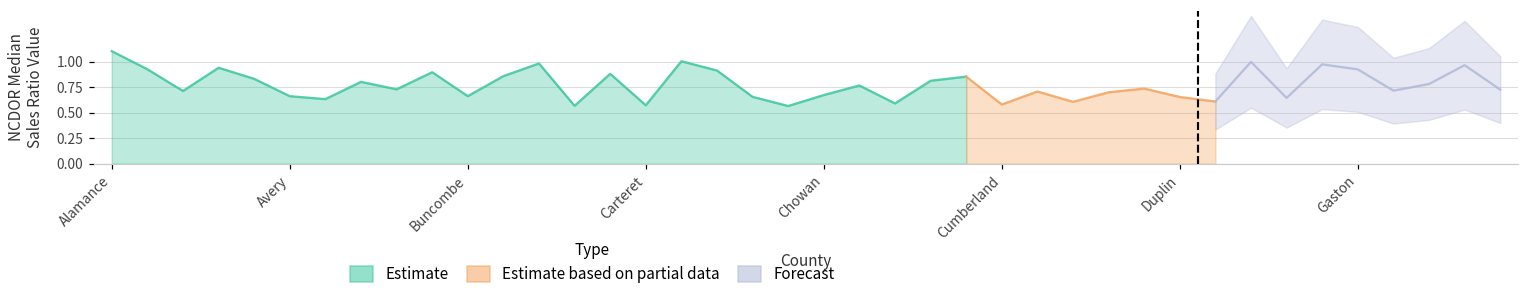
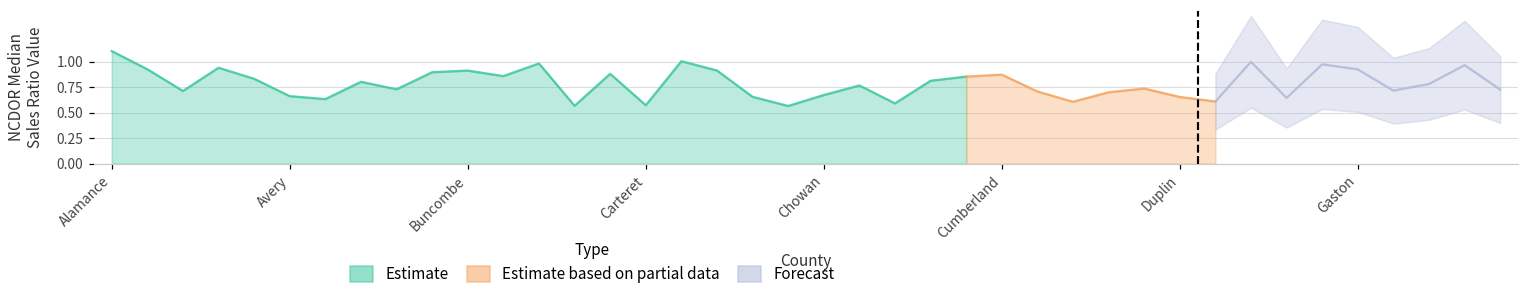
  {
    "Estimate": {
      "Alamance": 1.1,
      "Avery": 0.7,
-     "Buncombe": 0.7,
+     "Buncombe": 0.9,
      "Carteret": 0.6,
      "Chowan": 0.7
    },
    "Estimate based on partial data": {
-     "Cumberland": 0.6,
+     "Cumberland": 0.9,
      "Duplin": 0.7
    }
  }
